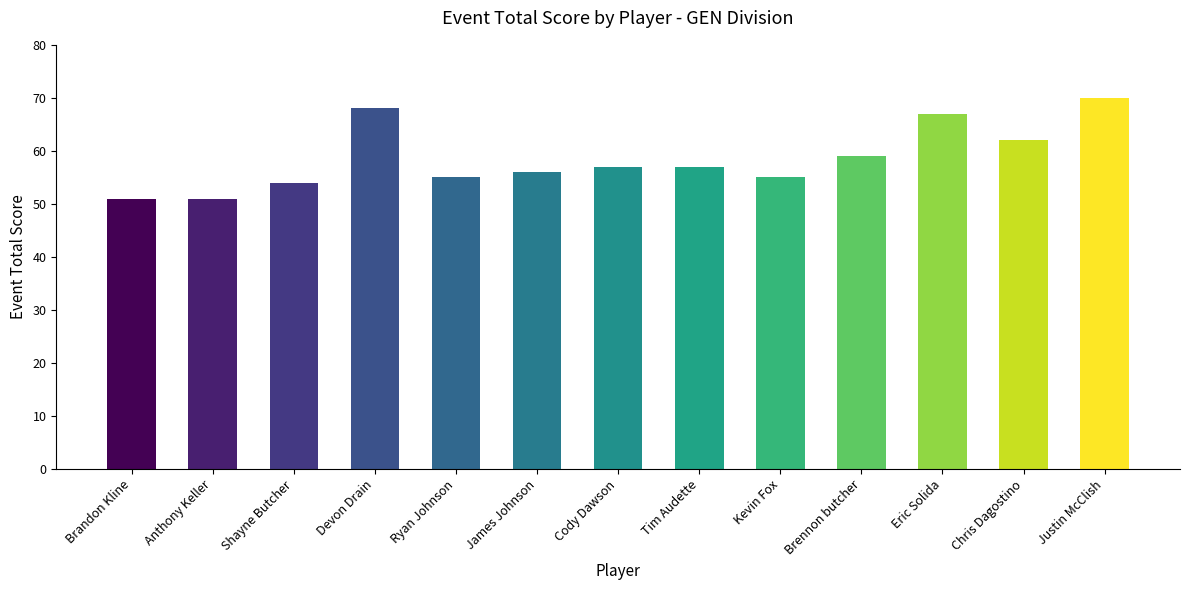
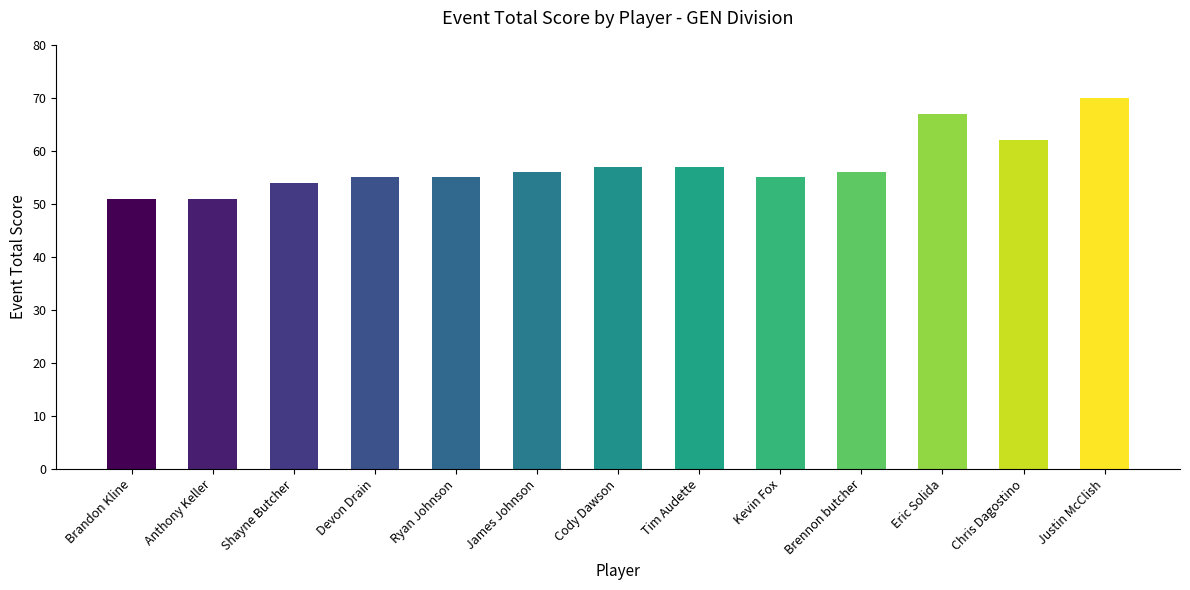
  {
    "Brandon Kline": 51,
    "Anthony Keller": 51,
    "Shayne Butcher": 54,
-   "Devon Drain": 68,
+   "Devon Drain": 55,
    "Ryan Johnson": 55,
    "James Johnson": 56,
    "Cody Dawson": 57,
    "Tim Audette": 57,
    "Kevin Fox": 55,
-   "Brennon butcher": 59,
+   "Brennon butcher": 56,
    "Eric Solida": 67,
    "Chris Dagostino": 62,
    "Justin McClish": 70
  }
